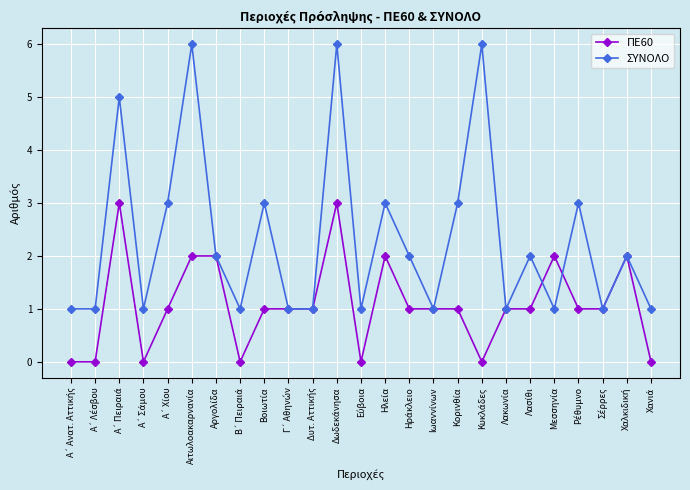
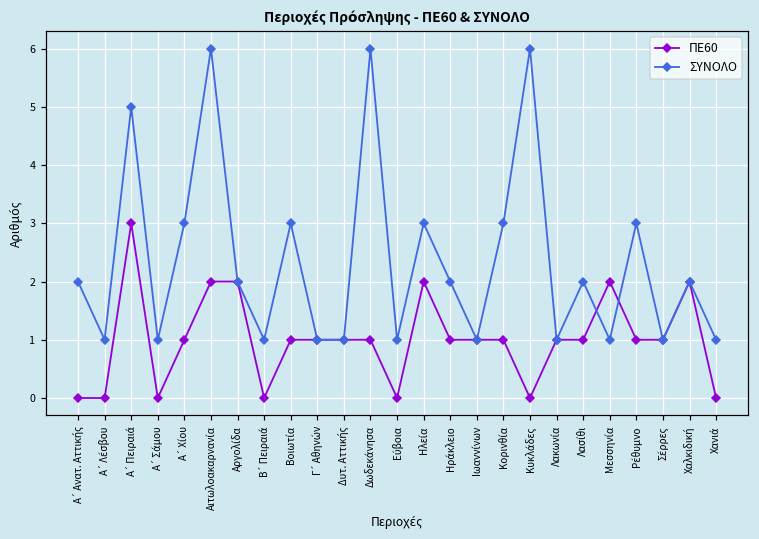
  {
    "ΠΕ60": {
      "Α΄ Ανατ. Αττικής": 0,
      "Α΄ Λέσβου": 0,
      "Α΄ Πειραιά": 3,
      "Α΄ Σάμου": 0,
      "Α΄ Χίου": 1,
      "Αιτωλοακαρνανία": 2,
      "Β΄ Πειραιά": 0,
      "Βοιωτία": 1,
-     "Δωδεκάνησα": 3,
+     "Δωδεκάνησα": 1,
      "Εύβοια": 0,
      "Ηλεία": 2,
      "Ηράκλειο": 1,
      "Κορινθία": 1,
      "Κυκλάδες": 0,
      "Λασίθι": 1,
      "Μεσσηνία": 2,
      "Ρέθυμνο": 1,
      "Χανιά": 0
    },
    "ΣΥΝΟΛΟ": {
-     "Α΄ Ανατ. Αττικής": 1,
+     "Α΄ Ανατ. Αττικής": 2,
      "Α΄ Λέσβου": 1,
      "Α΄ Πειραιά": 5,
      "Α΄ Σάμου": 1,
      "Α΄ Χίου": 3,
      "Αιτωλοακαρνανία": 6,
      "Β΄ Πειραιά": 1,
      "Βοιωτία": 3,
      "Δωδεκάνησα": 6,
      "Εύβοια": 1,
      "Ηλεία": 3,
      "Ηράκλειο": 2,
      "Κορινθία": 3,
      "Κυκλάδες": 6,
      "Λασίθι": 2,
      "Μεσσηνία": 1,
      "Ρέθυμνο": 3,
      "Χανιά": 1
    }
  }
